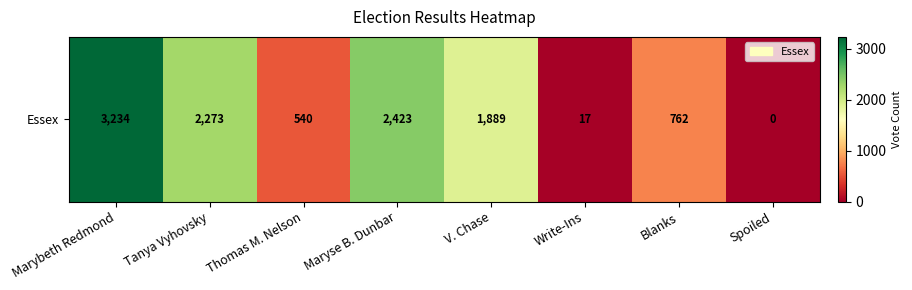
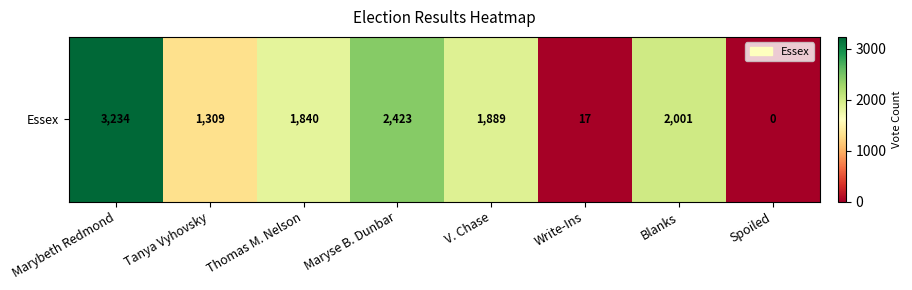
  {
    "Essex": {
      "Marybeth Redmond": "3,234",
-     "Tanya Vyhovsky": "2,273",
-     "Thomas M. Nelson": "540",
+     "Tanya Vyhovsky": "1,309",
+     "Thomas M. Nelson": "1,840",
      "Maryse B. Dunbar": "2,423",
      "V. Chase": "1,889",
      "Write-Ins": "17",
-     "Blanks": "762",
+     "Blanks": "2,001",
      "Spoiled": "0"
    }
  }
